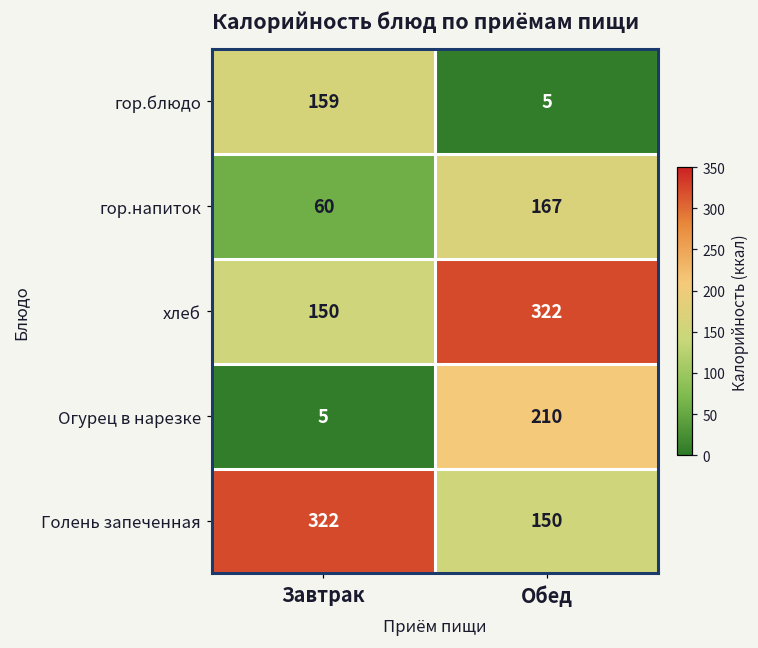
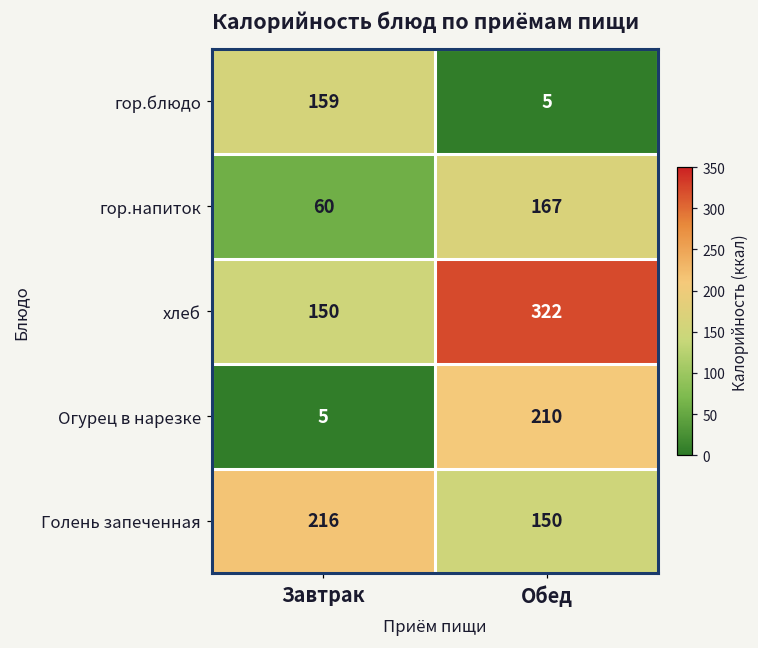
  {
    "гор.блюдо": {
      "Завтрак": 159,
      "Обед": 5
    },
    "гор.напиток": {
      "Завтрак": 60,
      "Обед": 167
    },
    "хлеб": {
      "Завтрак": 150,
      "Обед": 322
    },
    "Огурец в нарезке": {
      "Завтрак": 5,
      "Обед": 210
    },
    "Голень запеченная": {
-     "Завтрак": 322,
+     "Завтрак": 216,
      "Обед": 150
    }
  }
